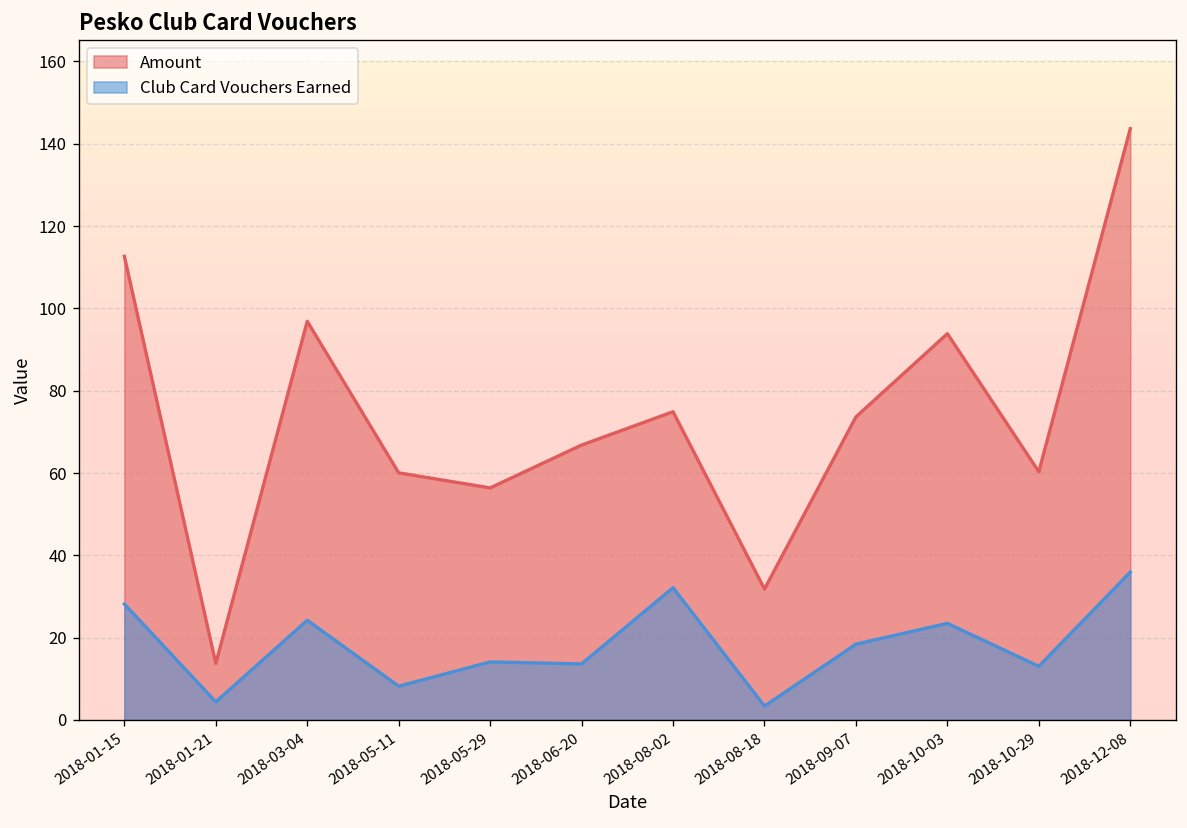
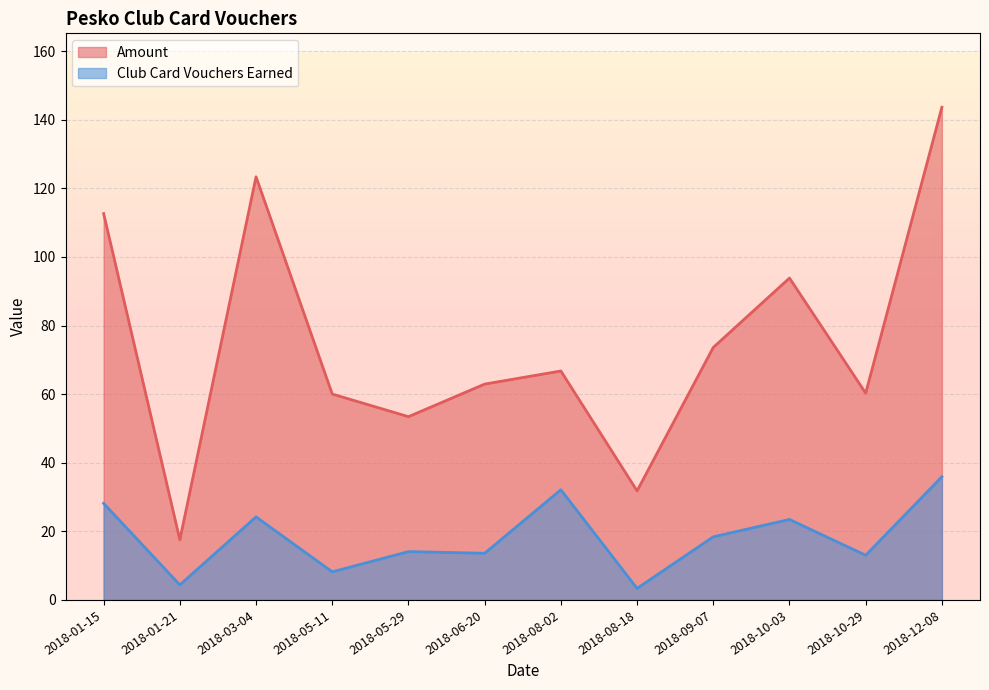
  {
    "Amount": {
      "2018-01-15": 113,
-     "2018-01-21": 14,
-     "2018-03-04": 97,
+     "2018-01-21": 18,
+     "2018-03-04": 123,
      "2018-05-11": 60,
-     "2018-05-29": 56,
-     "2018-06-20": 67,
-     "2018-08-02": 75,
+     "2018-05-29": 53,
+     "2018-06-20": 63,
+     "2018-08-02": 67,
      "2018-08-18": 32,
      "2018-09-07": 74,
      "2018-10-03": 94,
      "2018-10-29": 60,
      "2018-12-08": 144
    },
    "Club Card Vouchers Earned": {
      "2018-01-15": 28,
      "2018-01-21": 4,
      "2018-03-04": 24,
      "2018-05-11": 8,
      "2018-05-29": 14,
      "2018-06-20": 14,
      "2018-08-02": 32,
      "2018-08-18": 3,
      "2018-09-07": 18,
      "2018-10-03": 23,
      "2018-10-29": 13,
      "2018-12-08": 36
    }
  }
